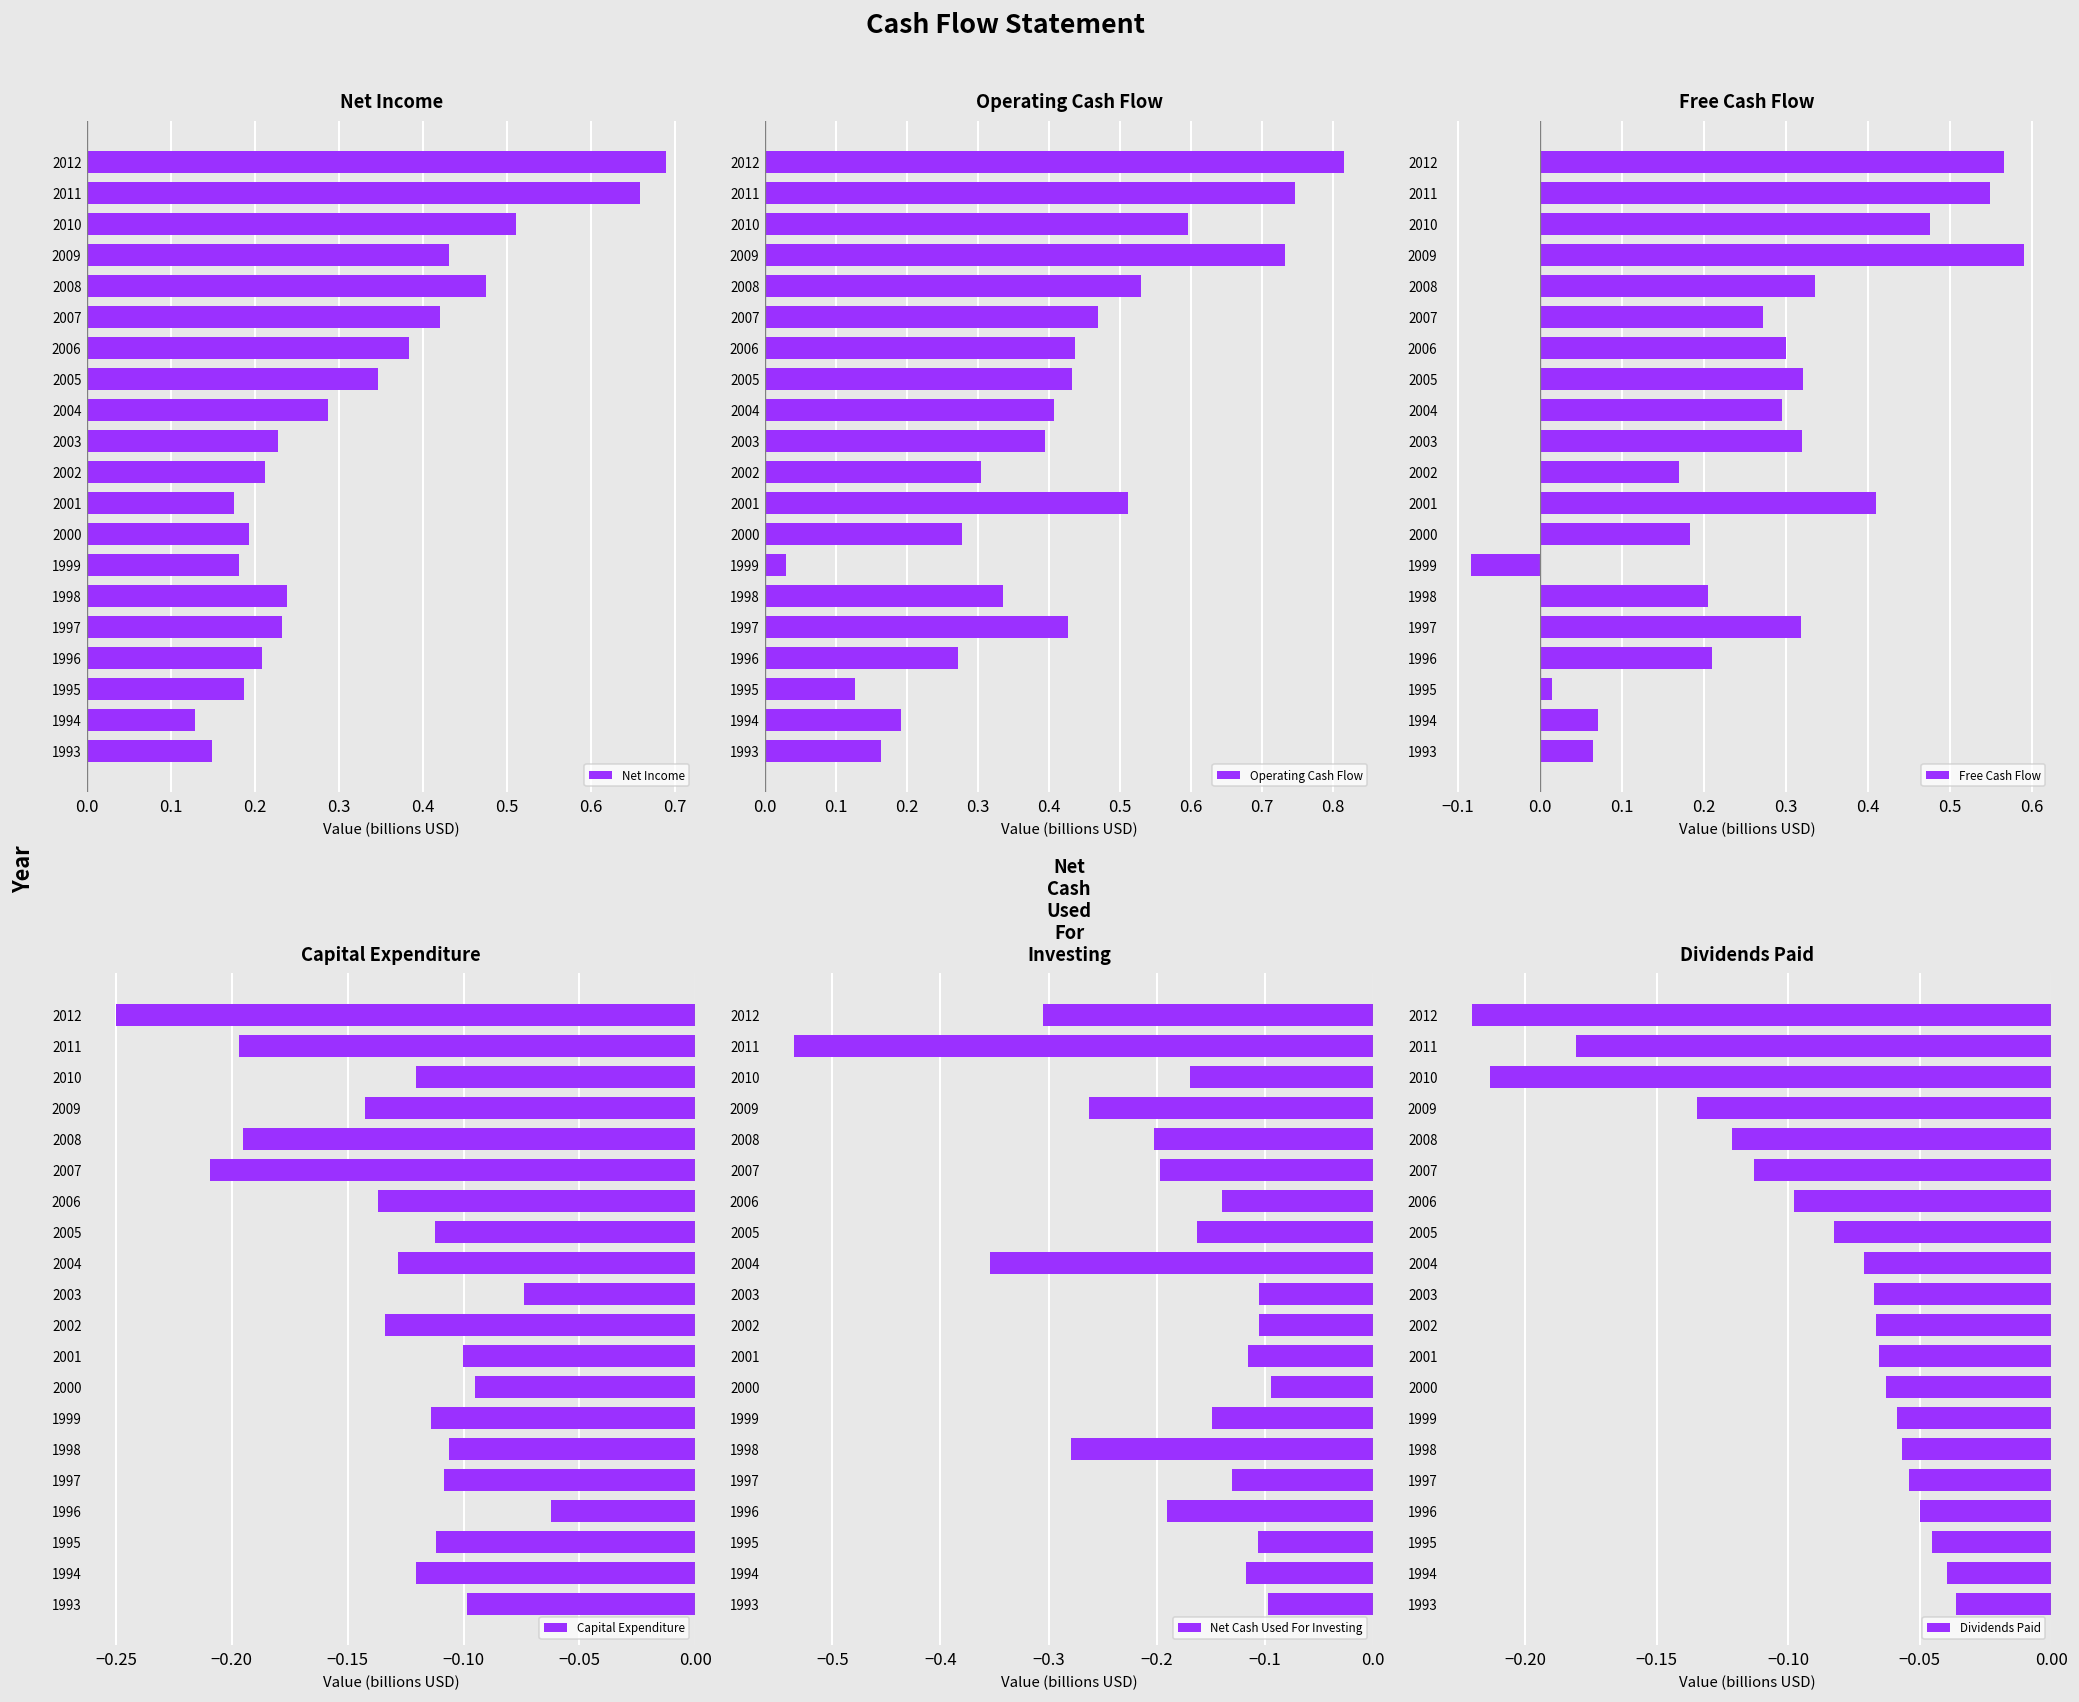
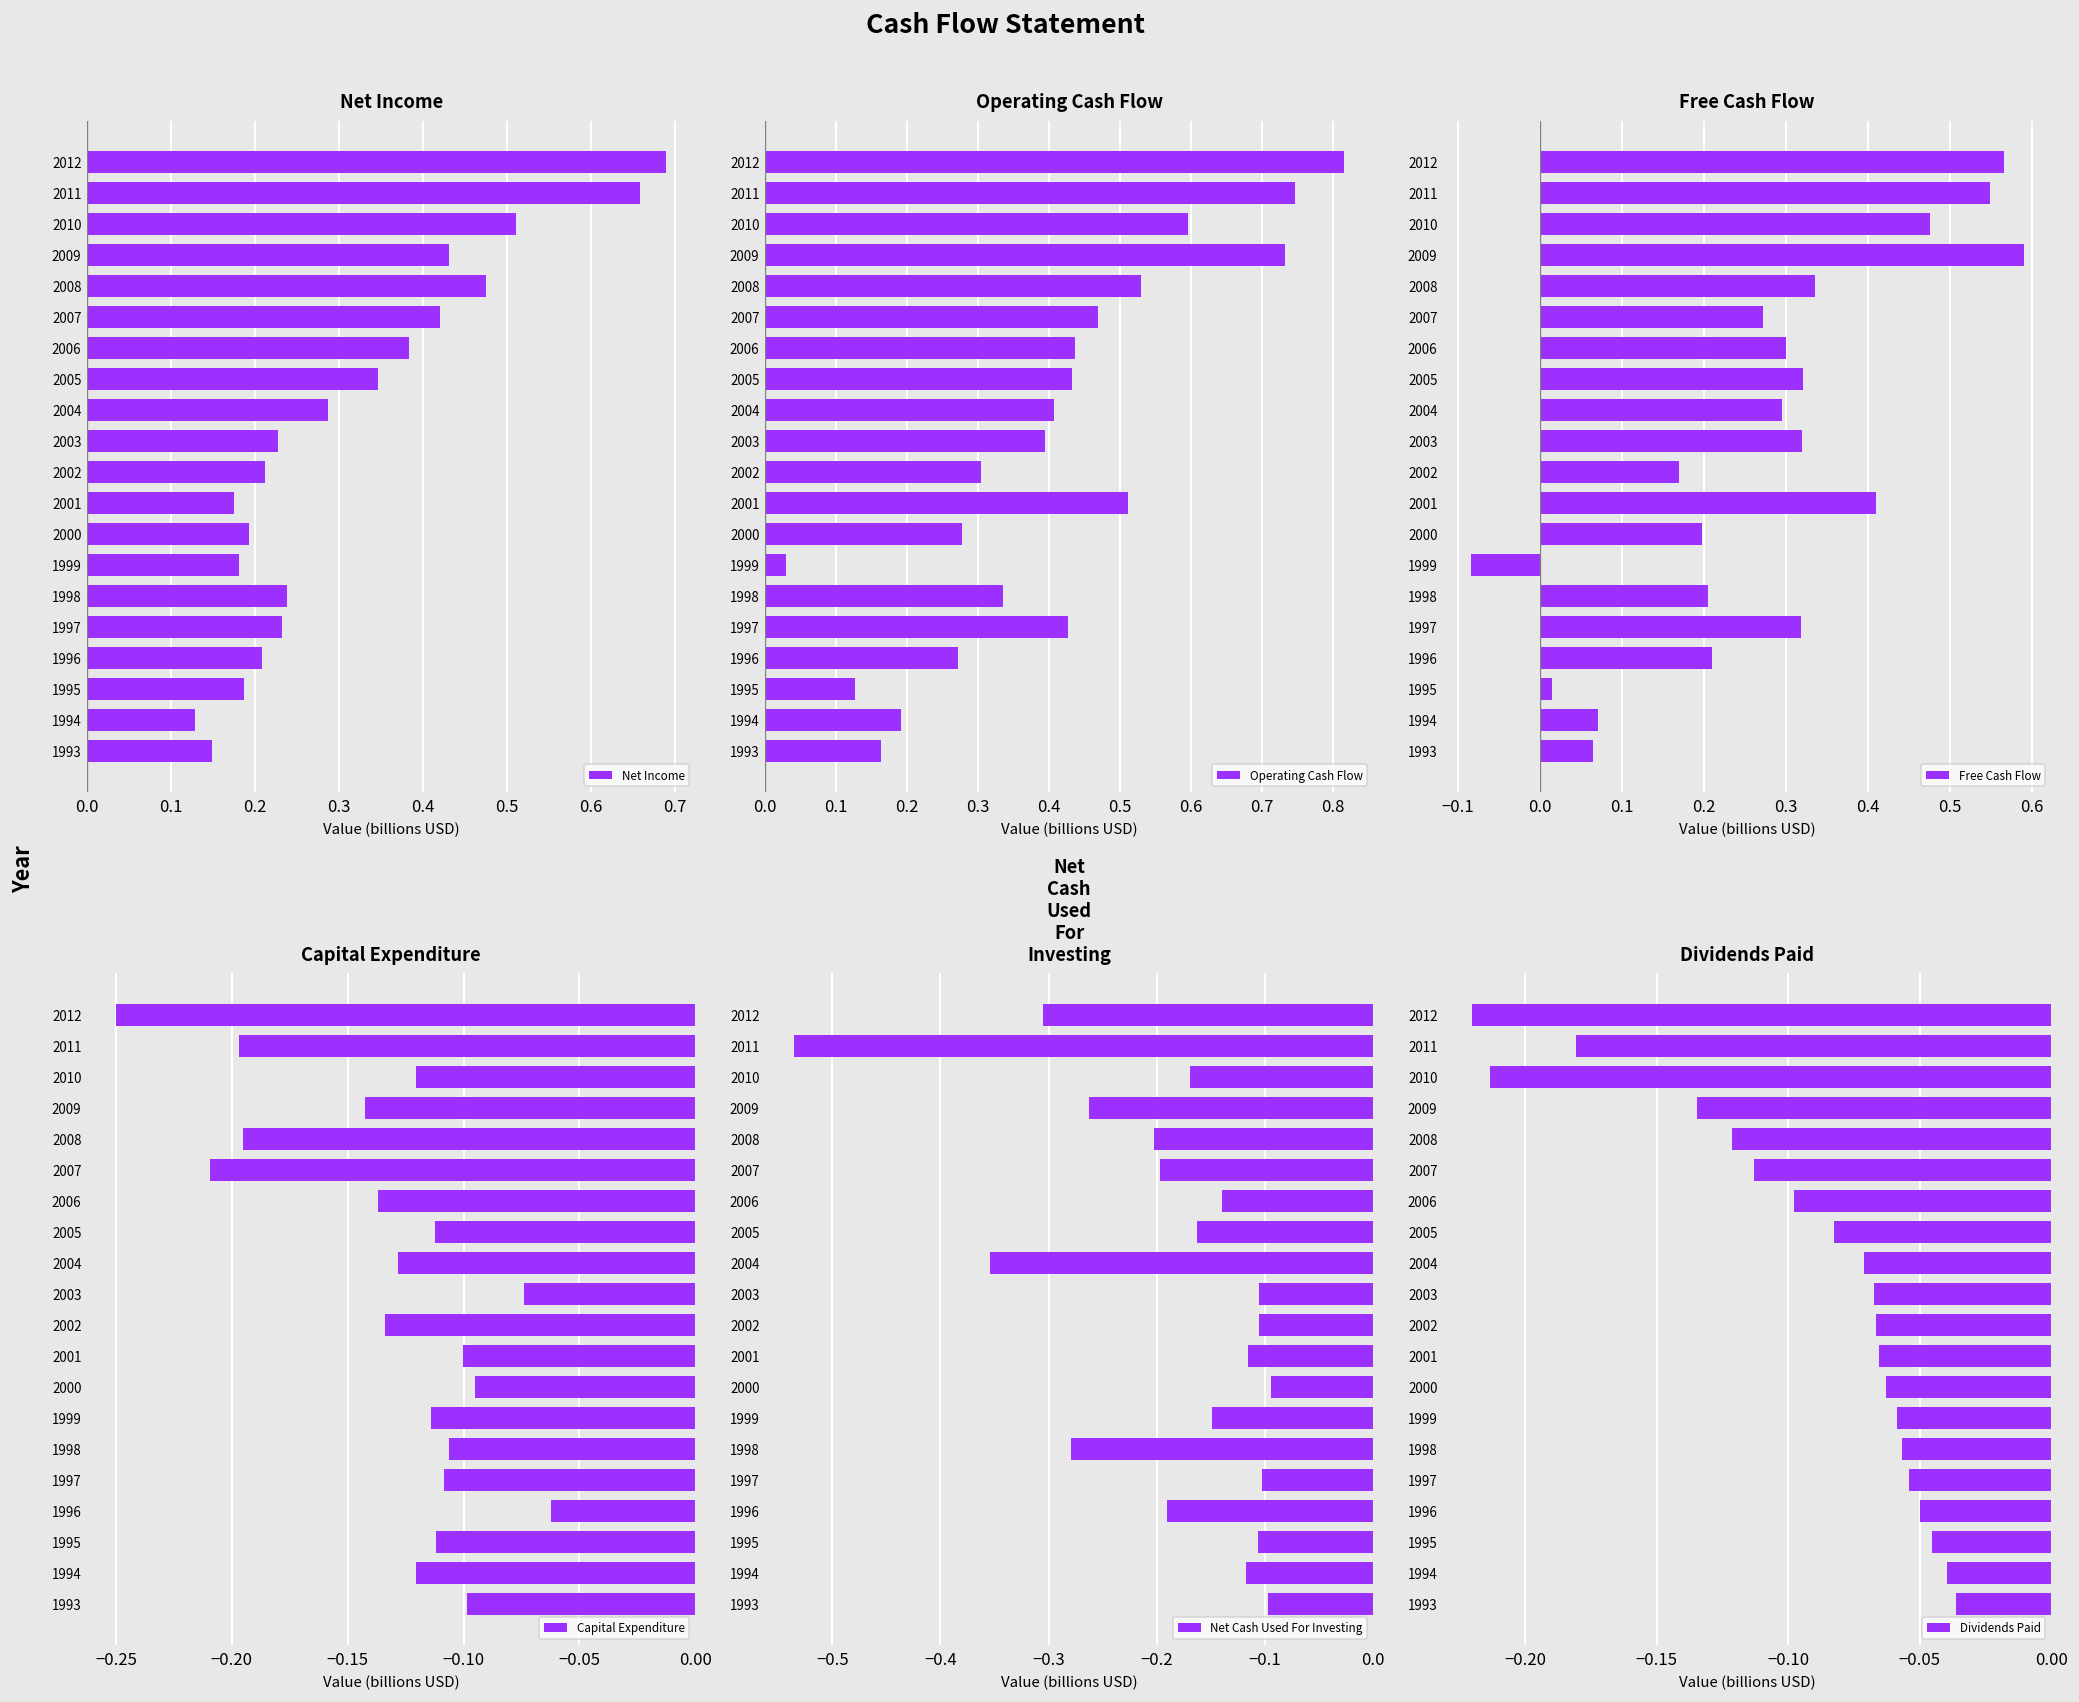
  {
    "Net Income": {
      "2012": 0.69,
      "2011": 0.66,
      "2010": 0.51,
      "2009": 0.43,
      "2008": 0.48,
      "2007": 0.42,
      "2006": 0.38,
      "2005": 0.35,
      "2004": 0.29,
      "2003": 0.23,
      "2002": 0.21,
      "2001": 0.17,
      "2000": 0.19,
      "1999": 0.18,
      "1998": 0.24,
      "1997": 0.23,
      "1996": 0.21,
      "1995": 0.19,
      "1994": 0.13,
      "1993": 0.15
    },
    "Operating Cash Flow": {
      "2012": 0.82,
      "2011": 0.75,
      "2010": 0.60,
      "2009": 0.73,
      "2008": 0.53,
      "2007": 0.47,
      "2006": 0.44,
      "2005": 0.43,
      "2004": 0.41,
      "2003": 0.39,
      "2002": 0.30,
      "2001": 0.51,
      "2000": 0.28,
      "1999": 0.03,
      "1998": 0.33,
      "1997": 0.43,
      "1996": 0.27,
      "1995": 0.13,
      "1994": 0.19,
      "1993": 0.16
    },
    "Free Cash Flow": {
      "2012": 0.57,
      "2011": 0.55,
      "2010": 0.48,
      "2009": 0.59,
      "2008": 0.34,
      "2007": 0.27,
      "2006": 0.30,
      "2005": 0.32,
      "2004": 0.29,
      "2003": 0.32,
      "2002": 0.17,
      "2001": 0.41,
-     "2000": 0.18,
+     "2000": 0.20,
      "1999": -0.08,
      "1998": 0.20,
      "1997": 0.32,
      "1996": 0.21,
      "1995": 0.01,
      "1994": 0.07,
      "1993": 0.06
    },
    "Capital Expenditure": {
      "2012": -0.250,
      "2011": -0.197,
      "2010": -0.121,
      "2009": -0.142,
      "2008": -0.195,
      "2007": -0.209,
      "2006": -0.137,
      "2005": -0.112,
      "2004": -0.128,
      "2003": -0.074,
      "2002": -0.134,
      "2001": -0.100,
      "2000": -0.095,
      "1999": -0.114,
      "1998": -0.106,
      "1997": -0.108,
      "1996": -0.062,
      "1995": -0.112,
      "1994": -0.120,
      "1993": -0.098
    },
    "Net Cash Used For Investing": {
      "2012": -0.31,
      "2011": -0.54,
      "2010": -0.17,
      "2009": -0.26,
      "2008": -0.20,
      "2007": -0.20,
      "2006": -0.14,
      "2005": -0.16,
      "2004": -0.35,
      "2003": -0.11,
      "2002": -0.11,
      "2001": -0.12,
      "2000": -0.09,
      "1999": -0.15,
      "1998": -0.28,
-     "1997": -0.13,
+     "1997": -0.10,
      "1996": -0.19,
      "1995": -0.11,
      "1994": -0.12,
      "1993": -0.10
    },
    "Dividends Paid": {
      "2012": -0.220,
      "2011": -0.181,
      "2010": -0.213,
      "2009": -0.135,
      "2008": -0.122,
      "2007": -0.113,
      "2006": -0.098,
      "2005": -0.083,
      "2004": -0.071,
      "2003": -0.067,
      "2002": -0.066,
      "2001": -0.065,
      "2000": -0.063,
      "1999": -0.059,
      "1998": -0.057,
      "1997": -0.054,
      "1996": -0.050,
      "1995": -0.045,
      "1994": -0.040,
      "1993": -0.036
    }
  }
